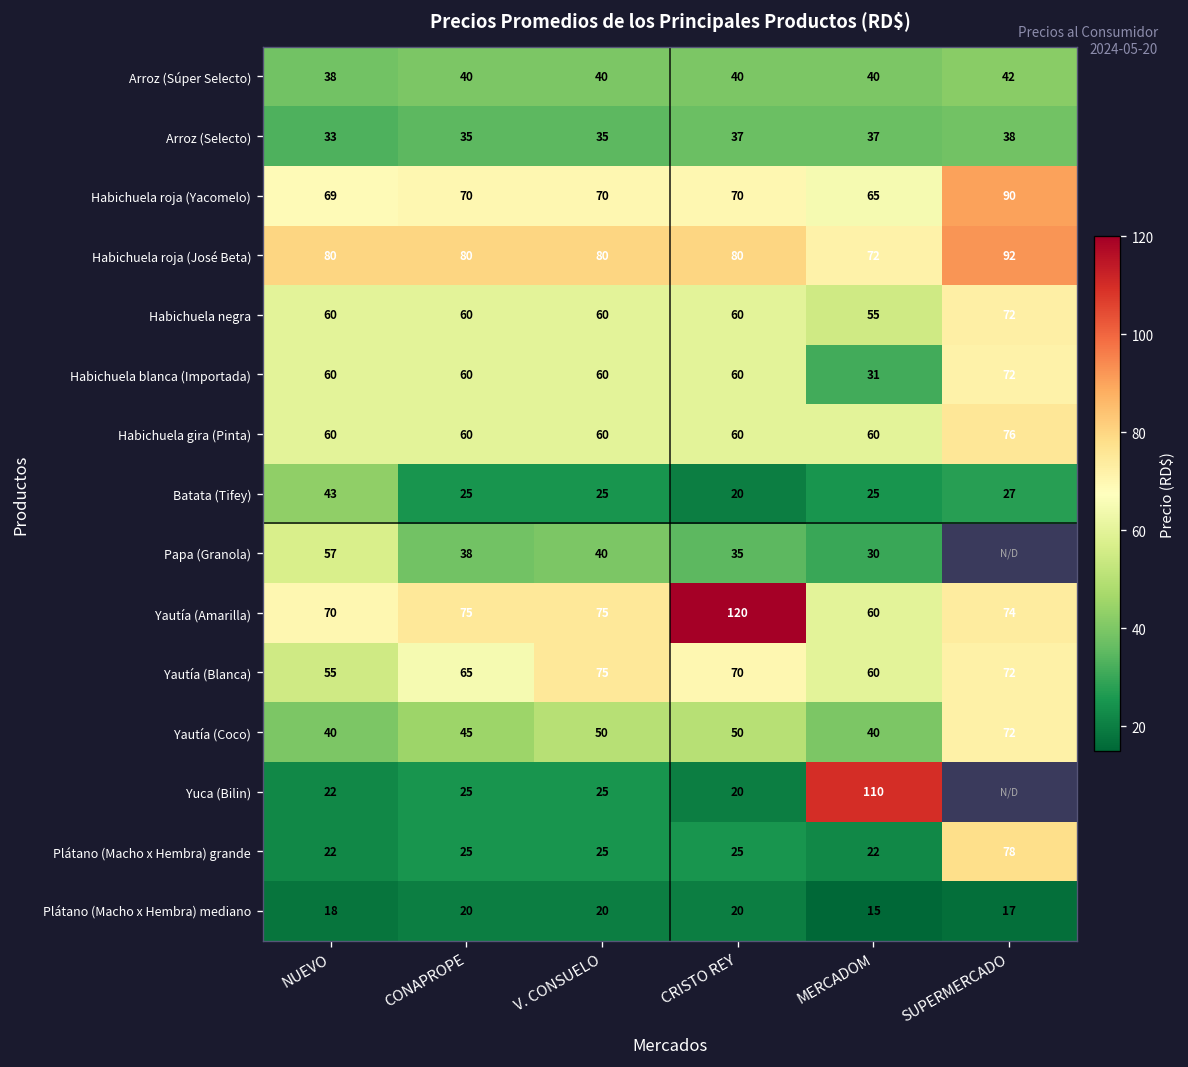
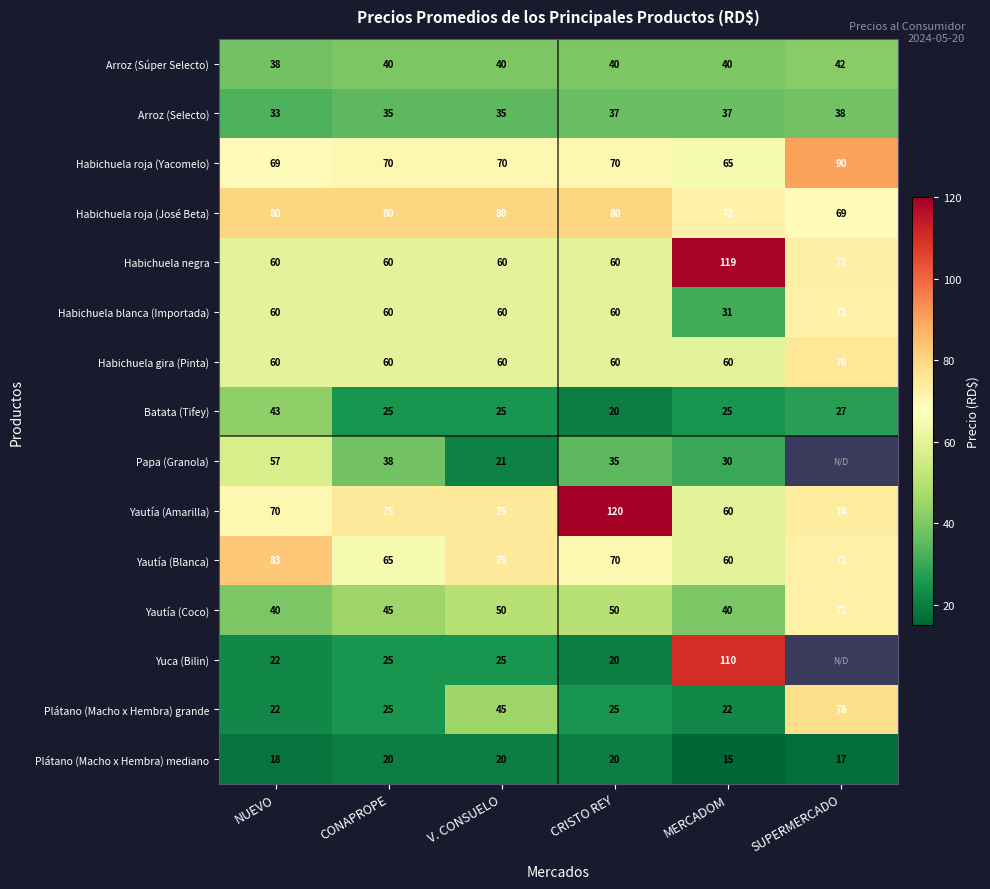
  {
    "Arroz (Súper Selecto)": {
      "NUEVO": 38,
      "CONAPROPE": 40,
      "V. CONSUELO": 40,
      "CRISTO REY": 40,
      "MERCADOM": 40,
      "SUPERMERCADO": 42
    },
    "Arroz (Selecto)": {
      "NUEVO": 33,
      "CONAPROPE": 35,
      "V. CONSUELO": 35,
      "CRISTO REY": 37,
      "MERCADOM": 37,
      "SUPERMERCADO": 38
    },
    "Habichuela roja (Yacomelo)": {
      "NUEVO": 69,
      "CONAPROPE": 70,
      "V. CONSUELO": 70,
      "CRISTO REY": 70,
      "MERCADOM": 65,
      "SUPERMERCADO": 90
    },
    "Habichuela roja (José Beta)": {
      "NUEVO": 80,
      "CONAPROPE": 80,
      "V. CONSUELO": 80,
      "CRISTO REY": 80,
      "MERCADOM": 72,
-     "SUPERMERCADO": 92
+     "SUPERMERCADO": 69
    },
    "Habichuela negra": {
      "NUEVO": 60,
      "CONAPROPE": 60,
      "V. CONSUELO": 60,
      "CRISTO REY": 60,
-     "MERCADOM": 55,
+     "MERCADOM": 119,
      "SUPERMERCADO": 72
    },
    "Habichuela blanca (Importada)": {
      "NUEVO": 60,
      "CONAPROPE": 60,
      "V. CONSUELO": 60,
      "CRISTO REY": 60,
      "MERCADOM": 31,
      "SUPERMERCADO": 72
    },
    "Habichuela gira (Pinta)": {
      "NUEVO": 60,
      "CONAPROPE": 60,
      "V. CONSUELO": 60,
      "CRISTO REY": 60,
      "MERCADOM": 60,
      "SUPERMERCADO": 76
    },
    "Batata (Tifey)": {
      "NUEVO": 43,
      "CONAPROPE": 25,
      "V. CONSUELO": 25,
      "CRISTO REY": 20,
      "MERCADOM": 25,
      "SUPERMERCADO": 27
    },
    "Papa (Granola)": {
      "NUEVO": 57,
      "CONAPROPE": 38,
-     "V. CONSUELO": 40,
+     "V. CONSUELO": 21,
      "CRISTO REY": 35,
      "MERCADOM": 30
    },
    "Yautía (Amarilla)": {
      "NUEVO": 70,
      "CONAPROPE": 75,
      "V. CONSUELO": 75,
      "CRISTO REY": 120,
      "MERCADOM": 60,
      "SUPERMERCADO": 74
    },
    "Yautía (Blanca)": {
-     "NUEVO": 55,
+     "NUEVO": 83,
      "CONAPROPE": 65,
      "V. CONSUELO": 75,
      "CRISTO REY": 70,
      "MERCADOM": 60,
      "SUPERMERCADO": 72
    },
    "Yautía (Coco)": {
      "NUEVO": 40,
      "CONAPROPE": 45,
      "V. CONSUELO": 50,
      "CRISTO REY": 50,
      "MERCADOM": 40,
      "SUPERMERCADO": 72
    },
    "Yuca (Bilin)": {
      "NUEVO": 22,
      "CONAPROPE": 25,
      "V. CONSUELO": 25,
      "CRISTO REY": 20,
      "MERCADOM": 110
    },
    "Plátano (Macho x Hembra) grande": {
      "NUEVO": 22,
      "CONAPROPE": 25,
-     "V. CONSUELO": 25,
+     "V. CONSUELO": 45,
      "CRISTO REY": 25,
      "MERCADOM": 22,
      "SUPERMERCADO": 78
    },
    "Plátano (Macho x Hembra) mediano": {
      "NUEVO": 18,
      "CONAPROPE": 20,
      "V. CONSUELO": 20,
      "CRISTO REY": 20,
      "MERCADOM": 15,
      "SUPERMERCADO": 17
    }
  }
